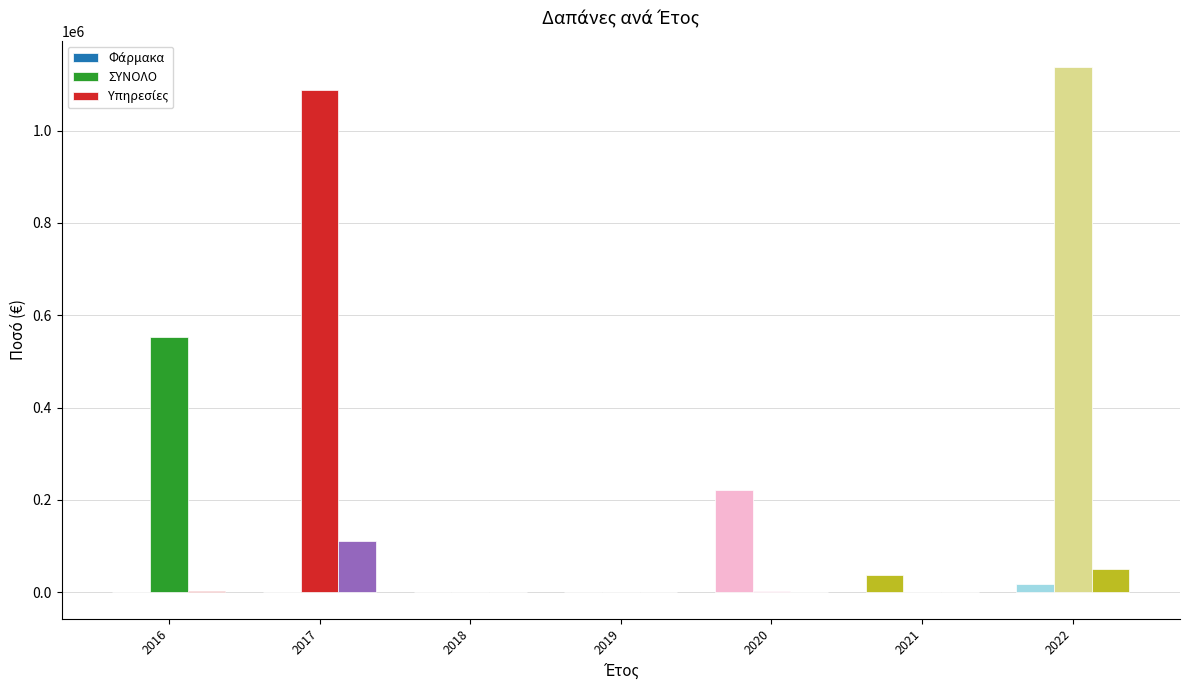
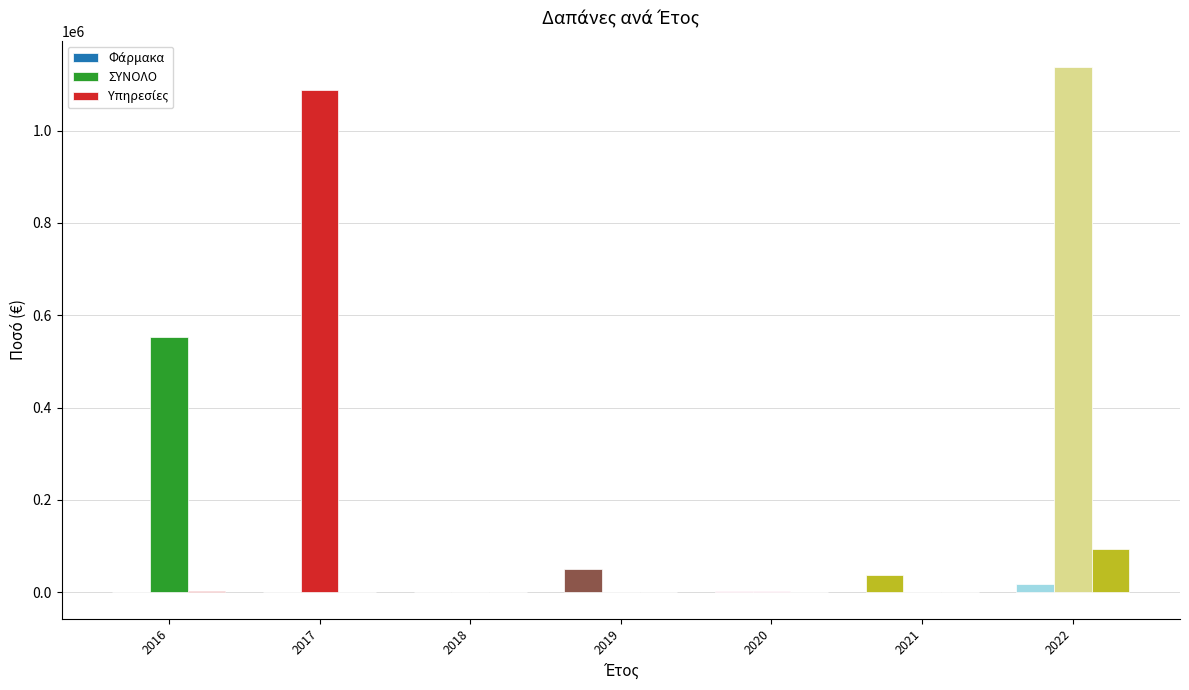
  {
    "Φάρμακα": {
-     "2019": 0,
-     "2020": 220000,
+     "2019": 50000,
+     "2020": 0,
      "2021": 40000,
      "2022": 20000
    },
    "ΣΥΝΟΛΟ": {
      "2016": 550000,
      "2017": 1090000,
      "2022": 1140000
    },
    "Υπηρεσίες": {
-     "2017": 110000,
+     "2017": 0,
      "2018": 0,
      "2020": 0,
      "2021": 0,
-     "2022": 50000
+     "2022": 90000
    }
  }
